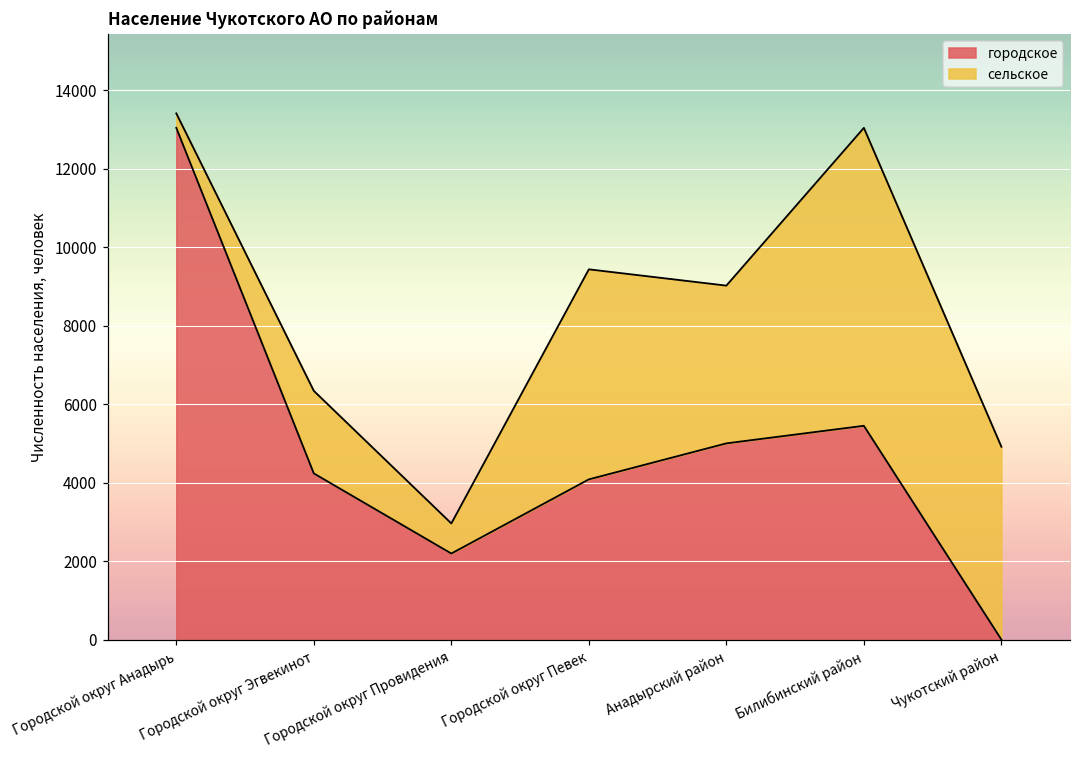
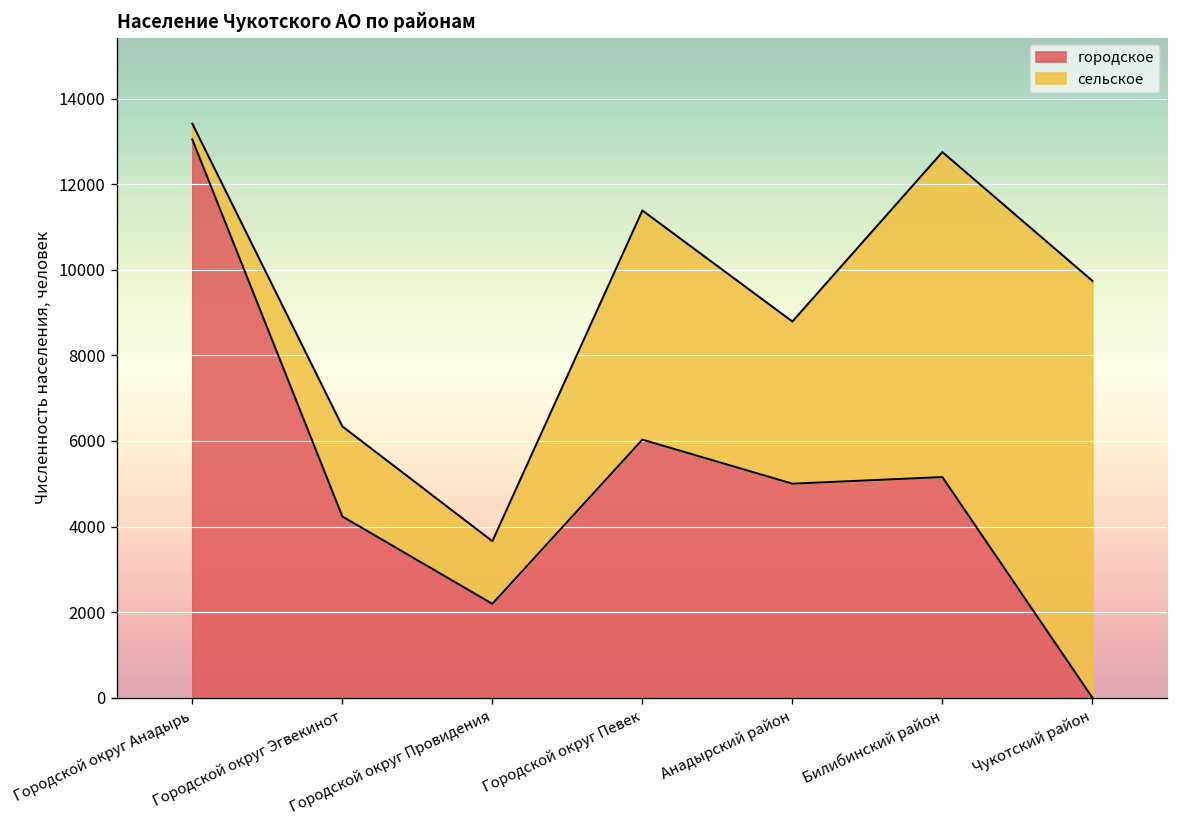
  {
    "городское": {
      "Городской округ Анадырь": 13000,
      "Городской округ Эгвекинот": 4200,
      "Городской округ Провидения": 2200,
-     "Городской округ Певек": 4100,
+     "Городской округ Певек": 6000,
      "Анадырский район": 5000,
-     "Билибинский район": 5400,
+     "Билибинский район": 5200,
      "Чукотский район": 0
    },
    "сельское": {
      "Городской округ Анадырь": 400,
      "Городской округ Эгвекинот": 2100,
-     "Городской округ Провидения": 800,
+     "Городской округ Провидения": 1500,
      "Городской округ Певек": 5400,
-     "Анадырский район": 4000,
+     "Анадырский район": 3800,
      "Билибинский район": 7600,
-     "Чукотский район": 4900
+     "Чукотский район": 9700
    }
  }
